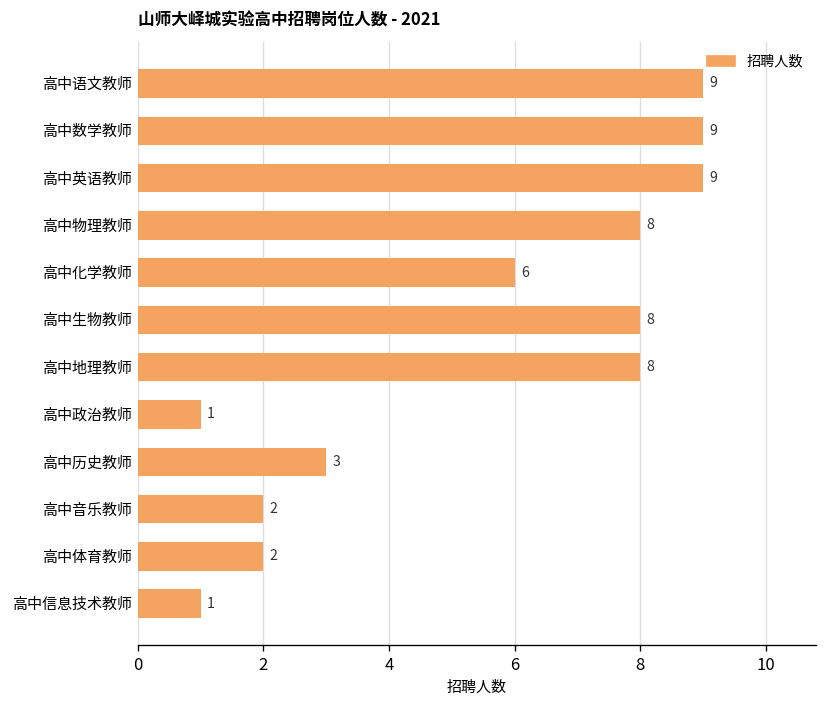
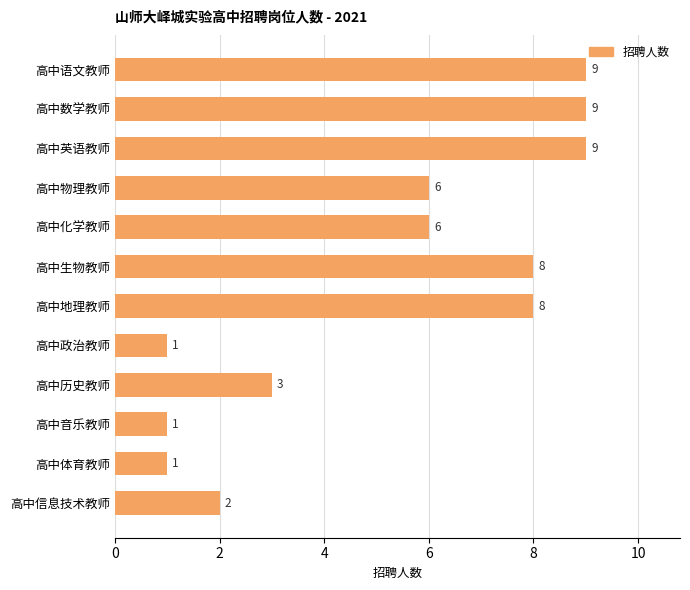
  {
    "高中语文教师": 9,
    "高中数学教师": 9,
    "高中英语教师": 9,
-   "高中物理教师": 8,
+   "高中物理教师": 6,
    "高中化学教师": 6,
    "高中生物教师": 8,
    "高中地理教师": 8,
    "高中政治教师": 1,
    "高中历史教师": 3,
-   "高中音乐教师": 2,
-   "高中体育教师": 2,
-   "高中信息技术教师": 1
+   "高中音乐教师": 1,
+   "高中体育教师": 1,
+   "高中信息技术教师": 2
  }
